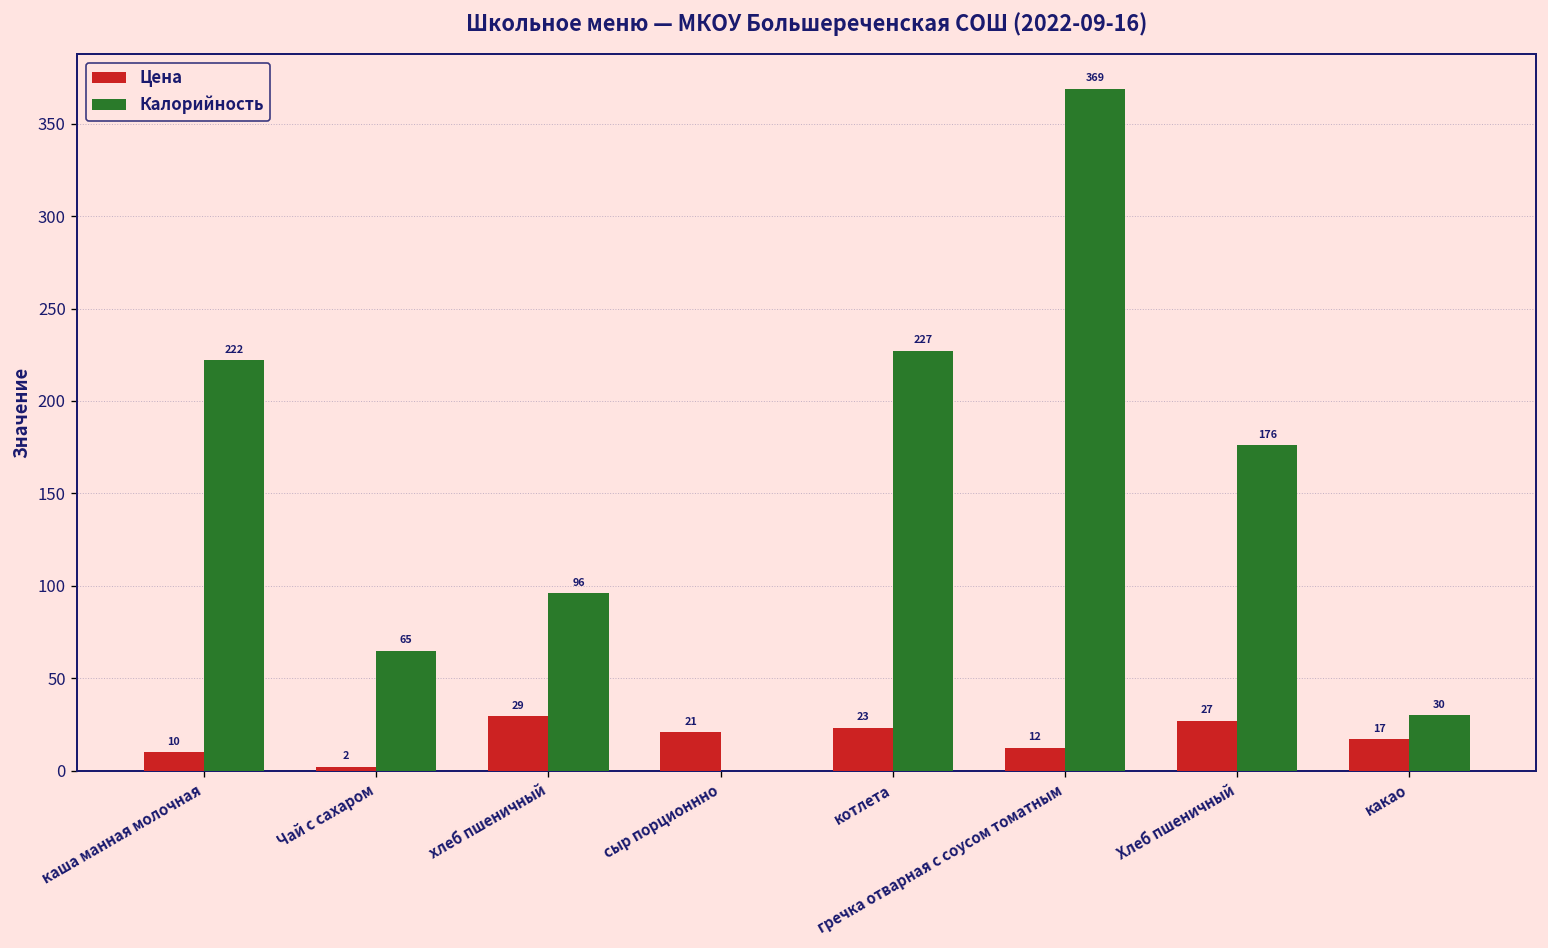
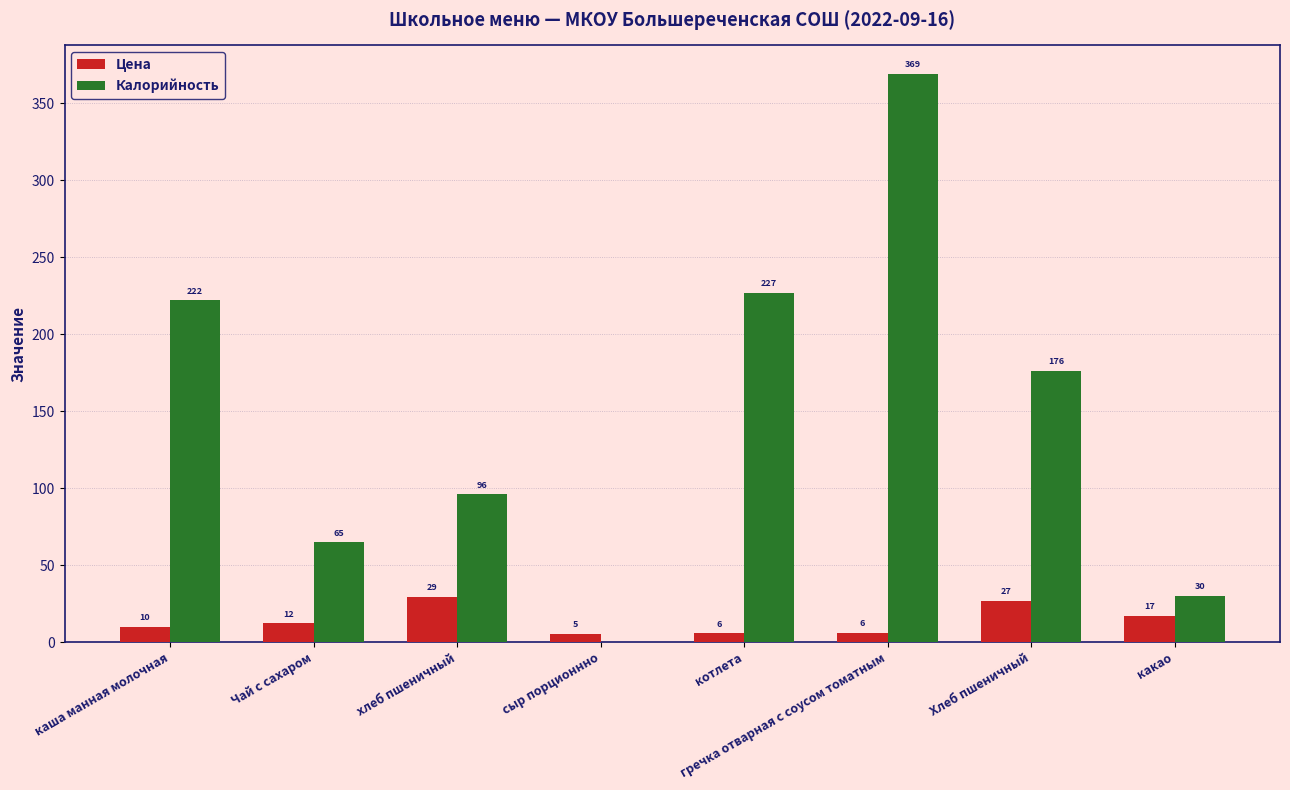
  {
    "Цена": {
      "каша манная молочная": 10,
-     "Чай с сахаром": 2,
+     "Чай с сахаром": 12,
      "хлеб пшеничный": 29,
-     "сыр порционнно": 21,
-     "котлета": 23,
-     "гречка отварная с соусом томатным": 12,
+     "сыр порционнно": 5,
+     "котлета": 6,
+     "гречка отварная с соусом томатным": 6,
      "Хлеб пшеничный": 27,
      "какао": 17
    },
    "Калорийность": {
      "каша манная молочная": 222,
      "Чай с сахаром": 65,
      "хлеб пшеничный": 96,
      "котлета": 227,
      "гречка отварная с соусом томатным": 369,
      "Хлеб пшеничный": 176,
      "какао": 30
    }
  }
